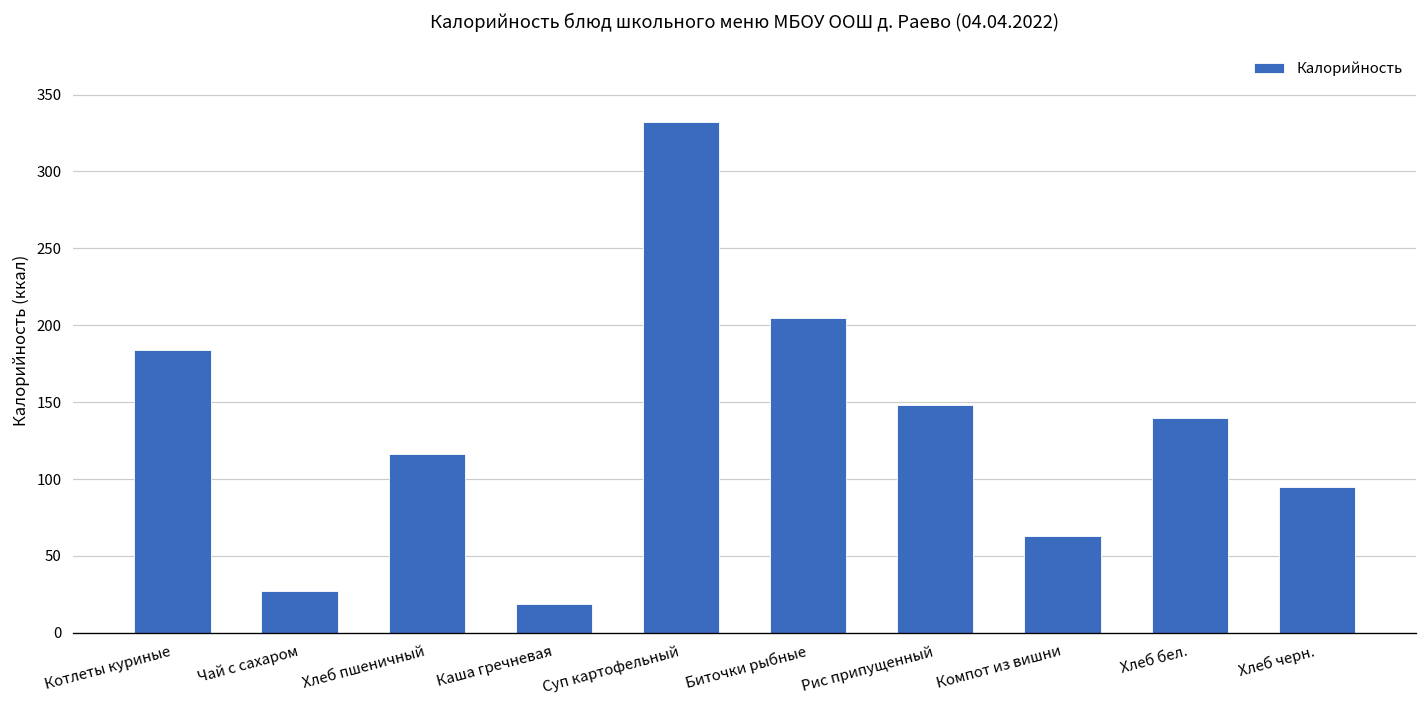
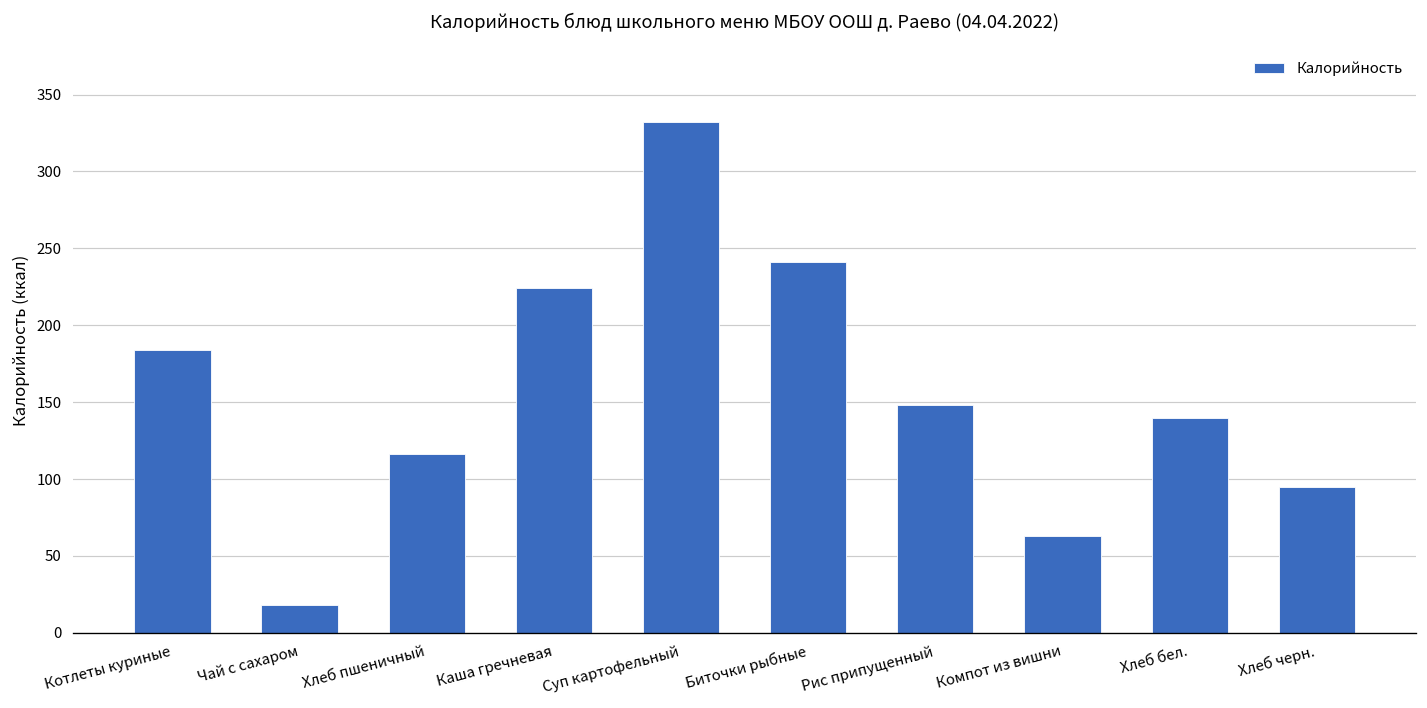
  {
    "Котлеты куриные": 184,
-   "Чай с сахаром": 27,
+   "Чай с сахаром": 18,
    "Хлеб пшеничный": 116,
-   "Каша гречневая": 19,
+   "Каша гречневая": 224,
    "Суп картофельный": 332,
-   "Биточки рыбные": 205,
+   "Биточки рыбные": 241,
    "Рис припущенный": 148,
    "Компот из вишни": 63,
    "Хлеб бел.": 140,
    "Хлеб черн.": 95
  }
